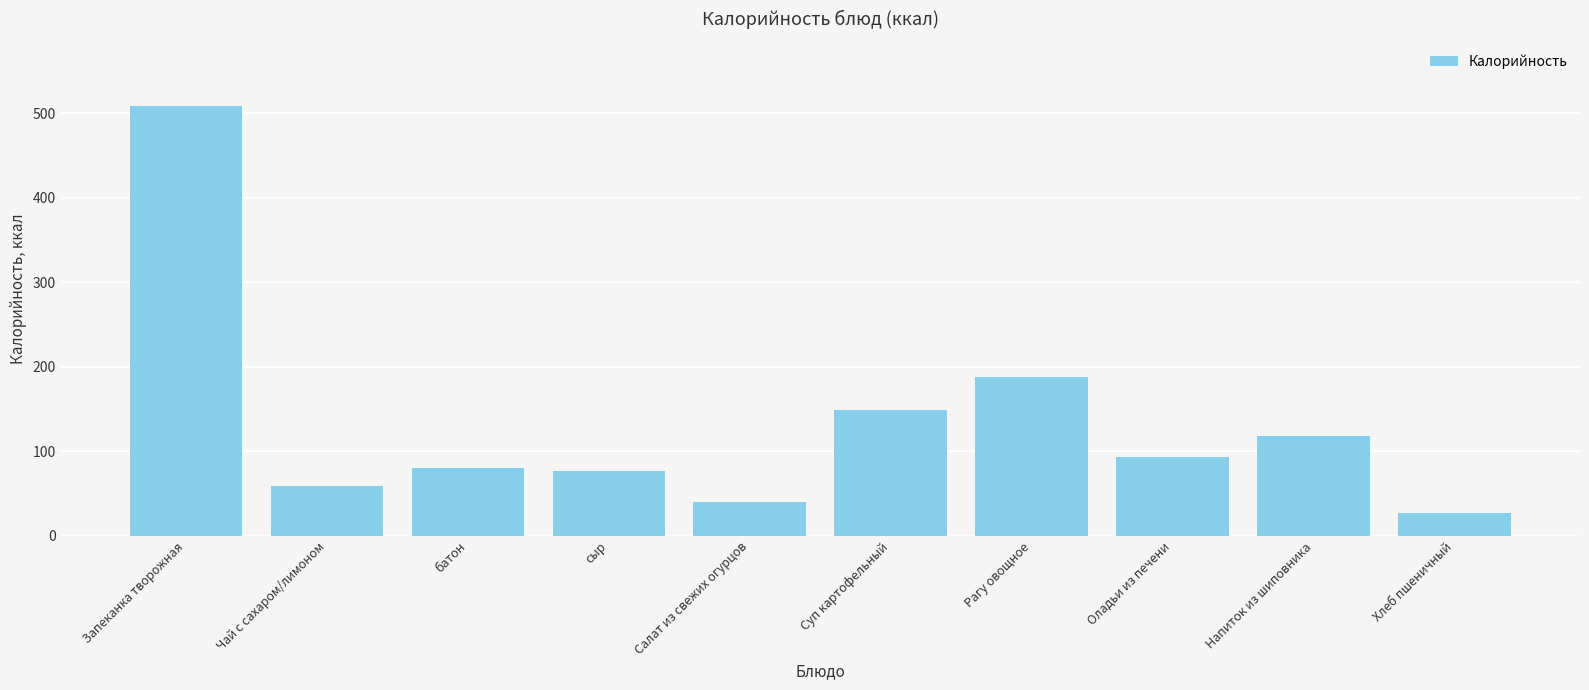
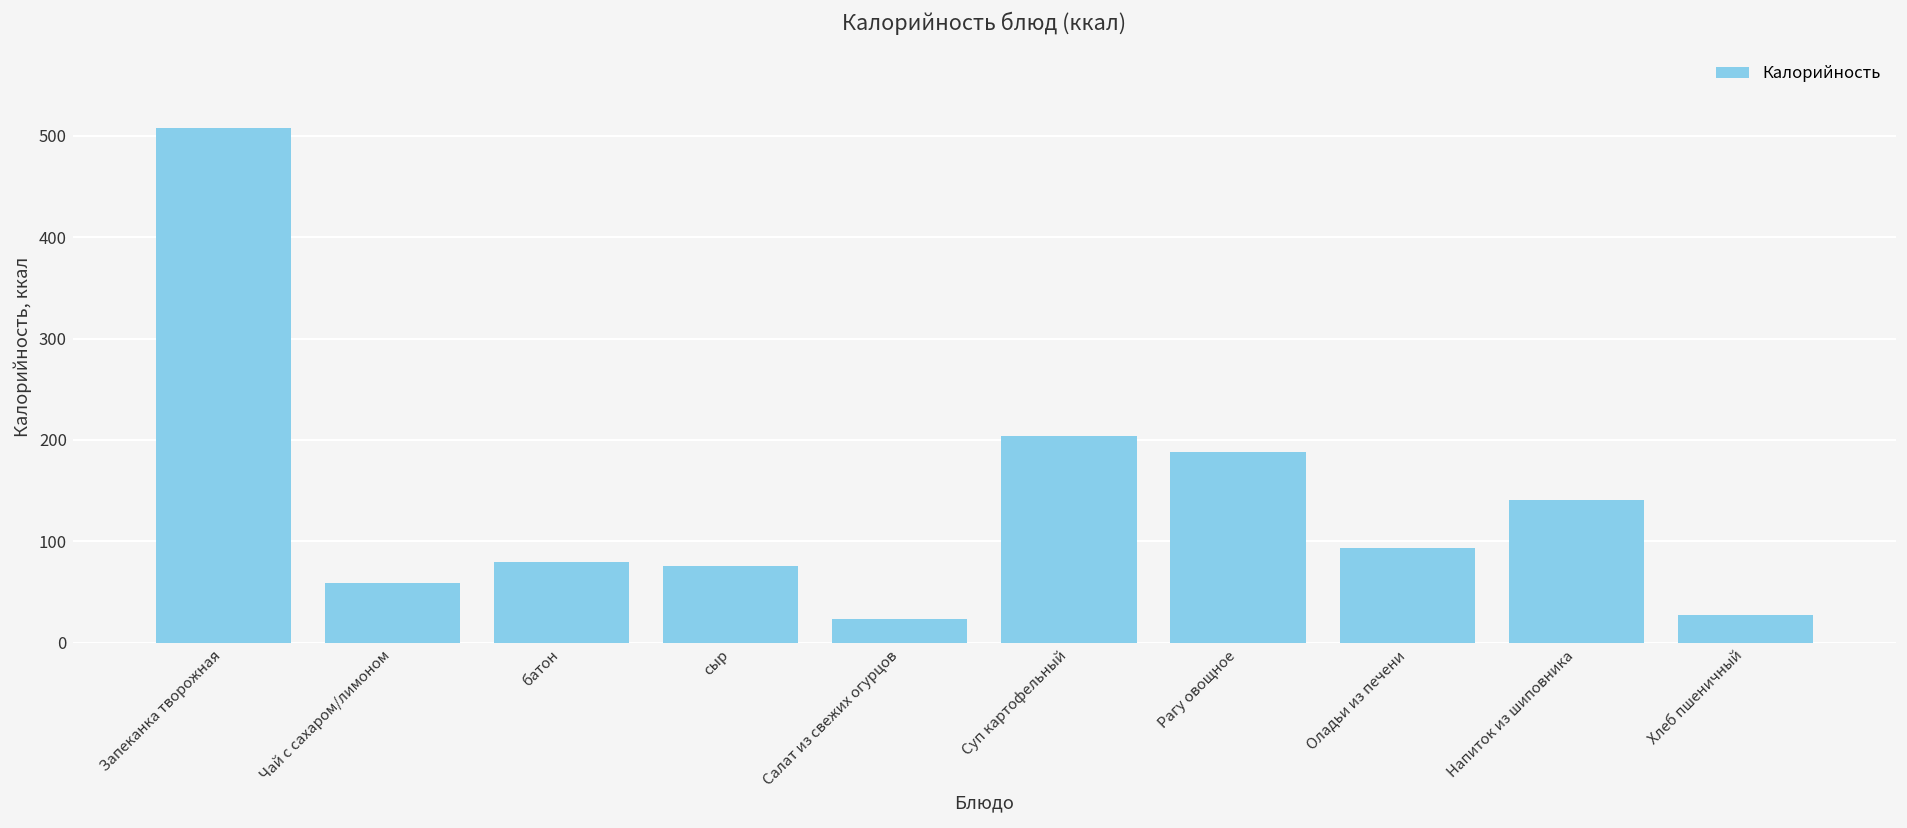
  {
    "Запеканка творожная": 510,
    "Чай с сахаром/лимоном": 60,
    "батон": 80,
    "сыр": 80,
-   "Салат из свежих огурцов": 40,
-   "Суп картофельный": 150,
+   "Салат из свежих огурцов": 20,
+   "Суп картофельный": 200,
    "Рагу овощное": 190,
    "Оладьи из печени": 90,
-   "Напиток из шиповника": 120,
+   "Напиток из шиповника": 140,
    "Хлеб пшеничный": 30
  }
